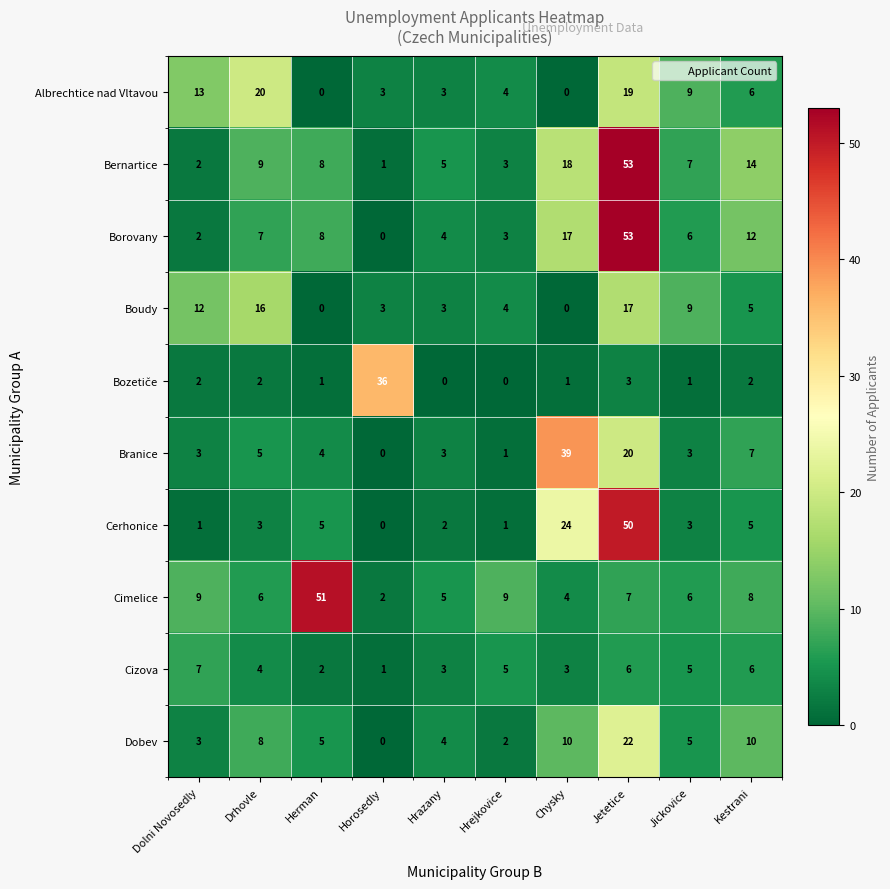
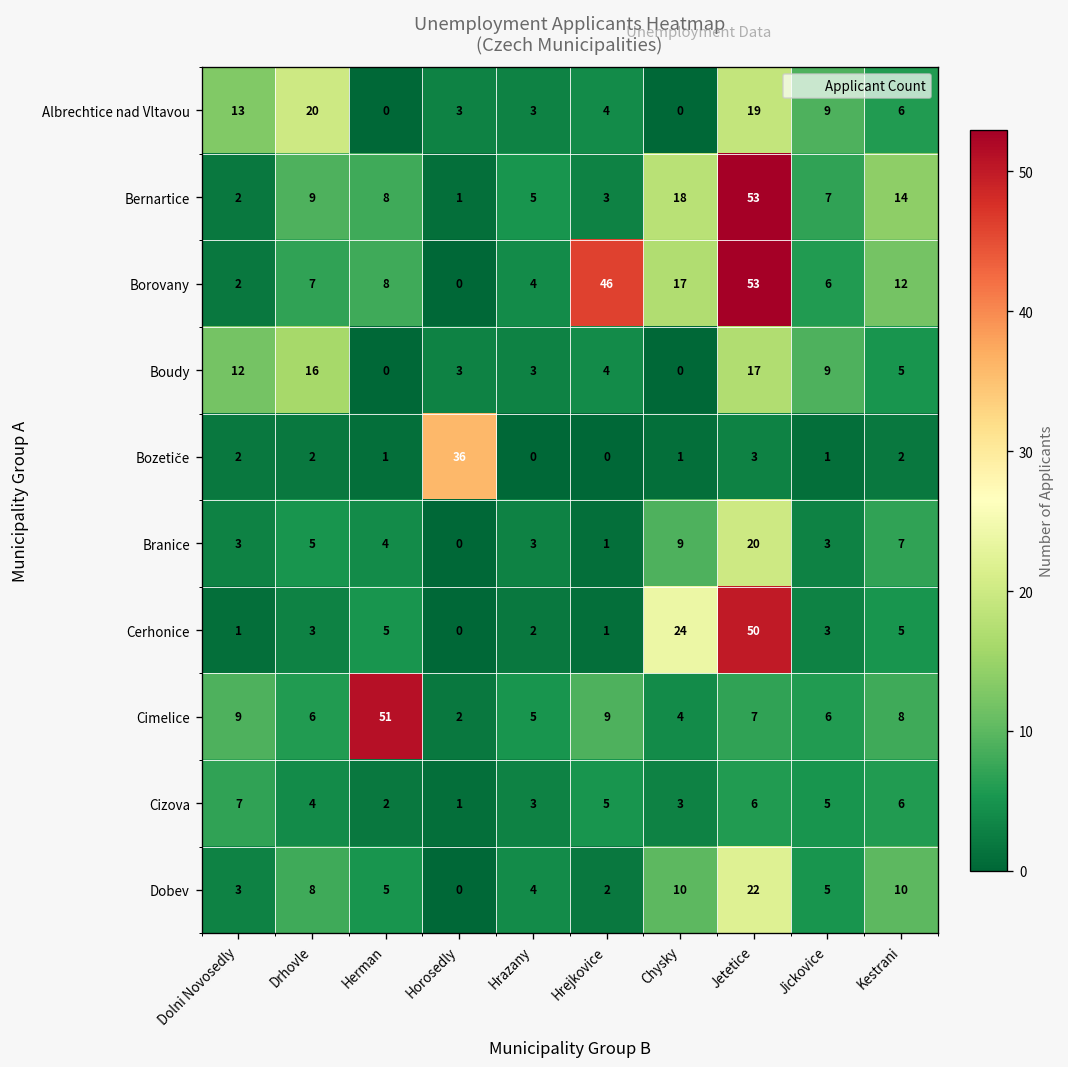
  {
    "Albrechtice nad Vltavou": {
      "Dolni Novosedly": 13,
      "Drhovle": 20,
      "Herman": 0,
      "Horosedly": 3,
      "Hrazany": 3,
      "Hrejkovice": 4,
      "Chysky": 0,
      "Jetetice": 19,
      "Jickovice": 9,
      "Kestrani": 6
    },
    "Bernartice": {
      "Dolni Novosedly": 2,
      "Drhovle": 9,
      "Herman": 8,
      "Horosedly": 1,
      "Hrazany": 5,
      "Hrejkovice": 3,
      "Chysky": 18,
      "Jetetice": 53,
      "Jickovice": 7,
      "Kestrani": 14
    },
    "Borovany": {
      "Dolni Novosedly": 2,
      "Drhovle": 7,
      "Herman": 8,
      "Horosedly": 0,
      "Hrazany": 4,
-     "Hrejkovice": 3,
+     "Hrejkovice": 46,
      "Chysky": 17,
      "Jetetice": 53,
      "Jickovice": 6,
      "Kestrani": 12
    },
    "Boudy": {
      "Dolni Novosedly": 12,
      "Drhovle": 16,
      "Herman": 0,
      "Horosedly": 3,
      "Hrazany": 3,
      "Hrejkovice": 4,
      "Chysky": 0,
      "Jetetice": 17,
      "Jickovice": 9,
      "Kestrani": 5
    },
    "Bozetiče": {
      "Dolni Novosedly": 2,
      "Drhovle": 2,
      "Herman": 1,
      "Horosedly": 36,
      "Hrazany": 0,
      "Hrejkovice": 0,
      "Chysky": 1,
      "Jetetice": 3,
      "Jickovice": 1,
      "Kestrani": 2
    },
    "Branice": {
      "Dolni Novosedly": 3,
      "Drhovle": 5,
      "Herman": 4,
      "Horosedly": 0,
      "Hrazany": 3,
      "Hrejkovice": 1,
-     "Chysky": 39,
+     "Chysky": 9,
      "Jetetice": 20,
      "Jickovice": 3,
      "Kestrani": 7
    },
    "Cerhonice": {
      "Dolni Novosedly": 1,
      "Drhovle": 3,
      "Herman": 5,
      "Horosedly": 0,
      "Hrazany": 2,
      "Hrejkovice": 1,
      "Chysky": 24,
      "Jetetice": 50,
      "Jickovice": 3,
      "Kestrani": 5
    },
    "Cimelice": {
      "Dolni Novosedly": 9,
      "Drhovle": 6,
      "Herman": 51,
      "Horosedly": 2,
      "Hrazany": 5,
      "Hrejkovice": 9,
      "Chysky": 4,
      "Jetetice": 7,
      "Jickovice": 6,
      "Kestrani": 8
    },
    "Cizova": {
      "Dolni Novosedly": 7,
      "Drhovle": 4,
      "Herman": 2,
      "Horosedly": 1,
      "Hrazany": 3,
      "Hrejkovice": 5,
      "Chysky": 3,
      "Jetetice": 6,
      "Jickovice": 5,
      "Kestrani": 6
    },
    "Dobev": {
      "Dolni Novosedly": 3,
      "Drhovle": 8,
      "Herman": 5,
      "Horosedly": 0,
      "Hrazany": 4,
      "Hrejkovice": 2,
      "Chysky": 10,
      "Jetetice": 22,
      "Jickovice": 5,
      "Kestrani": 10
    }
  }
